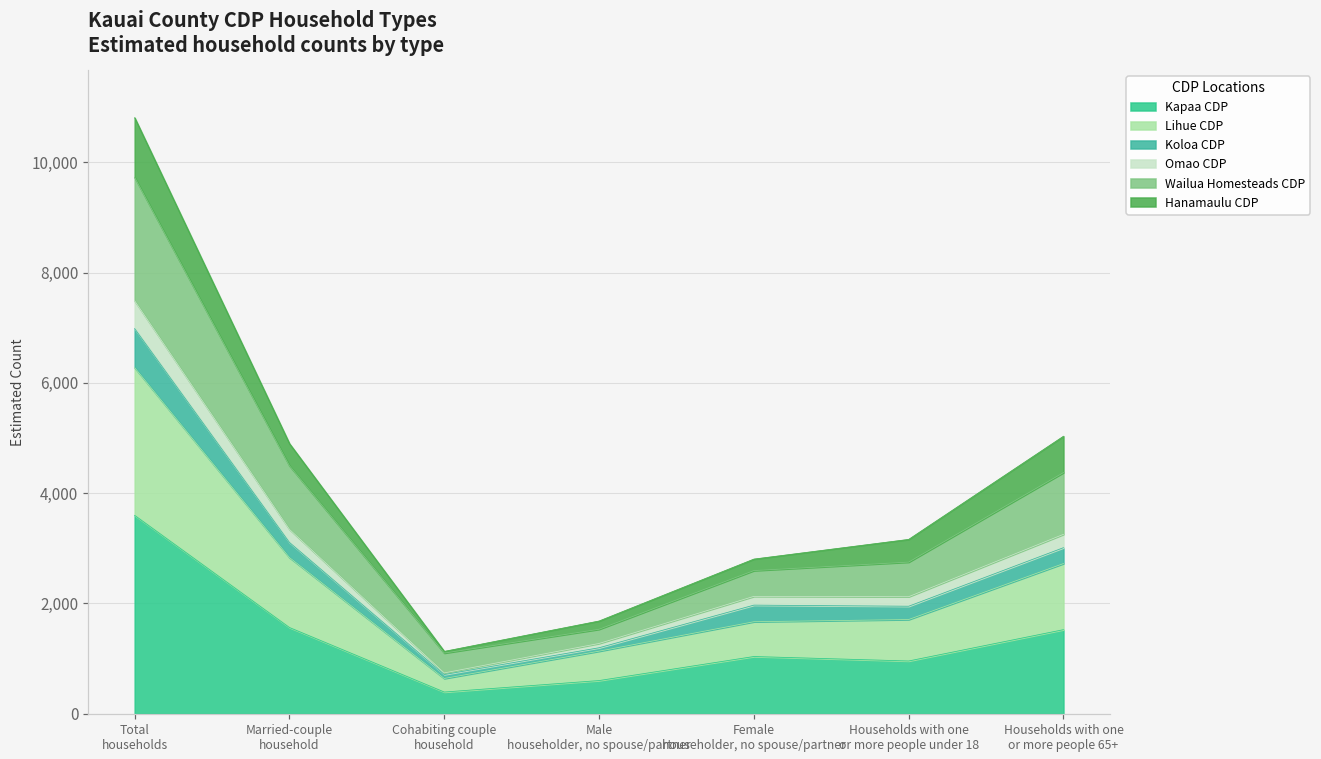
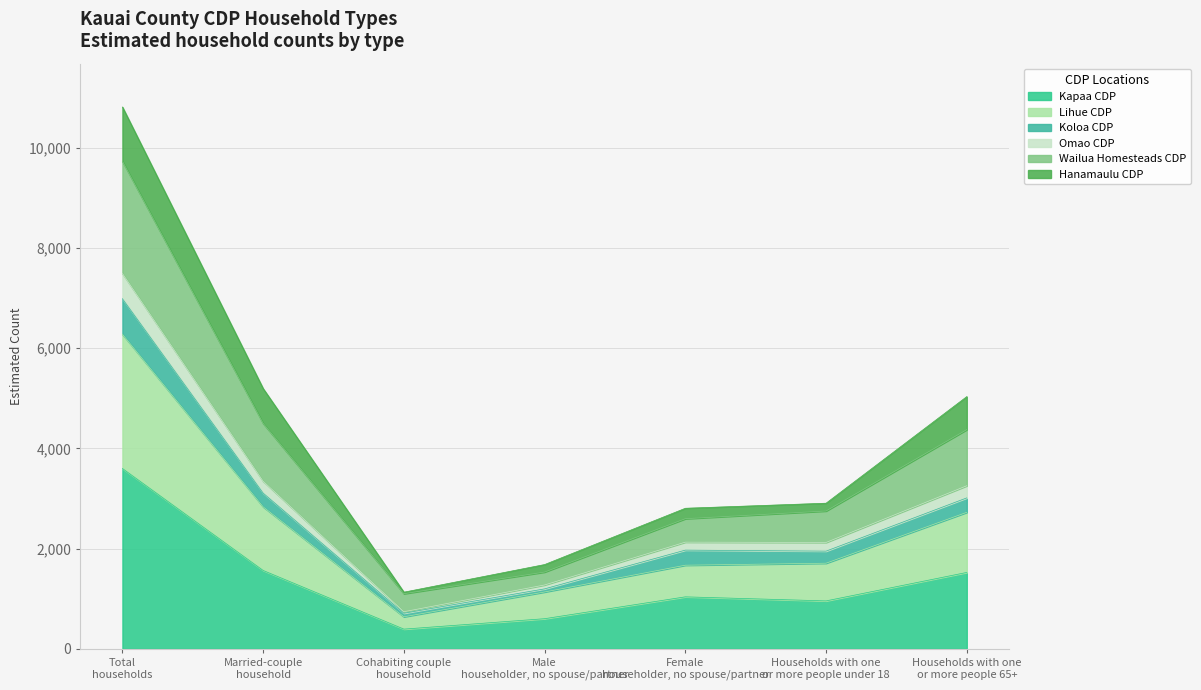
  {
    "Hanamaulu CDP": {
      "Total households": "1,100",
-     "Married-couple household": "400",
-     "Households with one or more people under 18": "400",
+     "Married-couple household": "700",
+     "Households with one or more people under 18": "200",
      "Households with one or more people 65+": "700"
    }
  }
